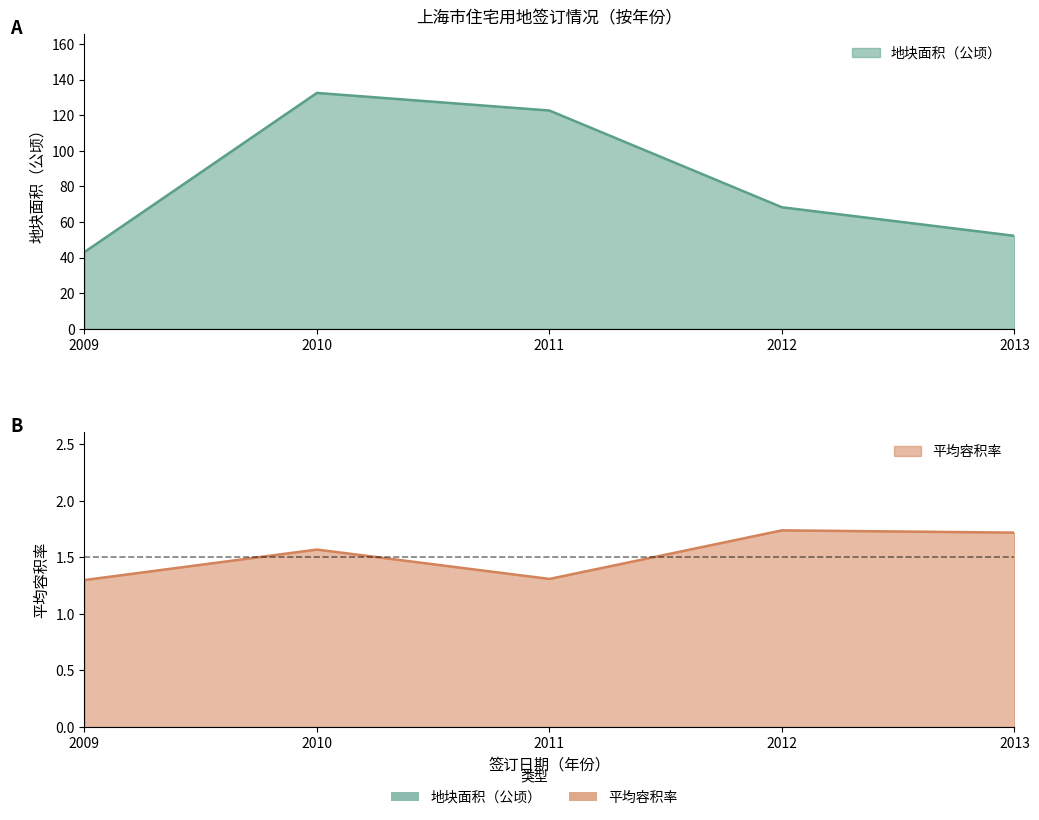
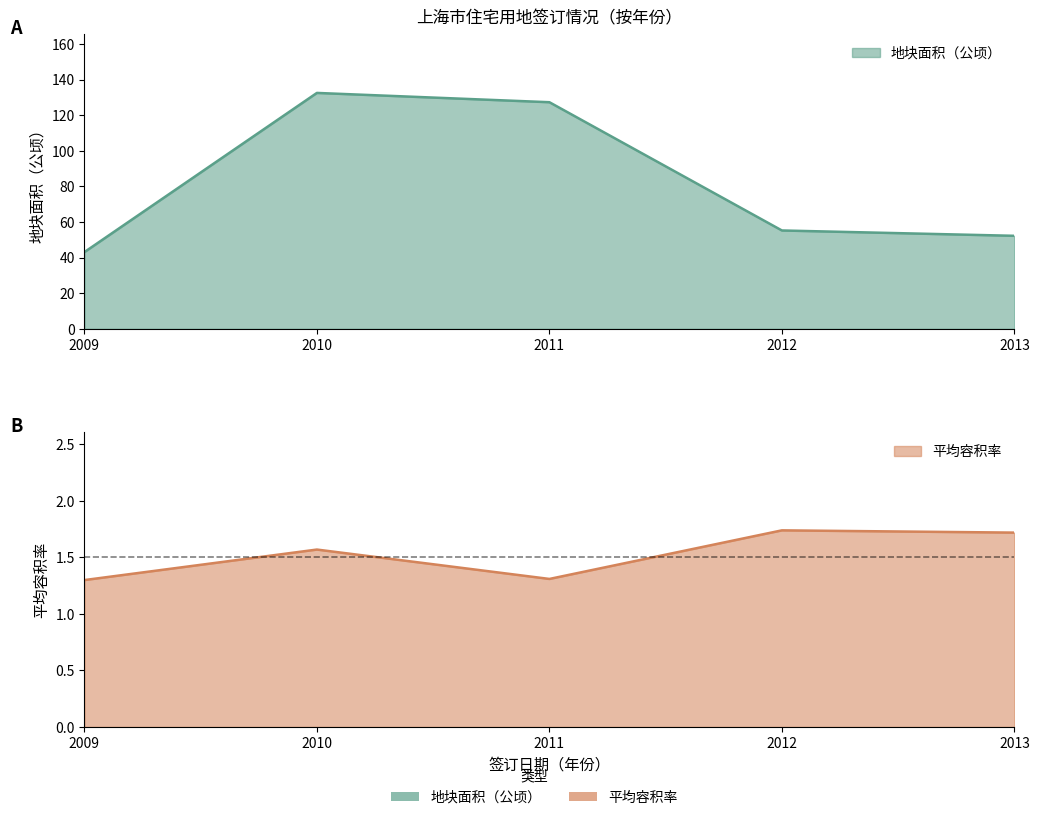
  {
    "上海市住宅用地签订情况（按年份）": {
      "2009": 43,
      "2010": 133,
-     "2011": 123,
-     "2012": 68,
+     "2011": 127,
+     "2012": 55,
      "2013": 52
    }
  }
